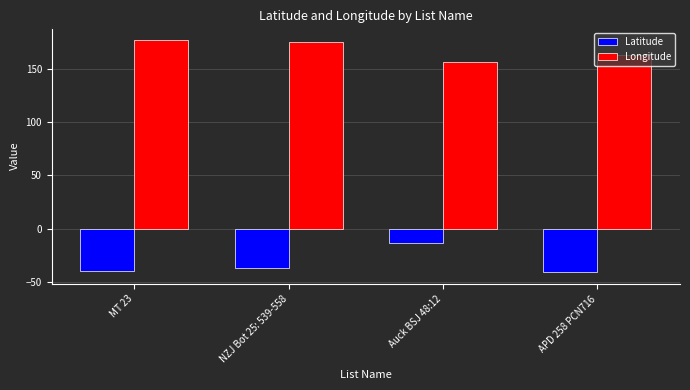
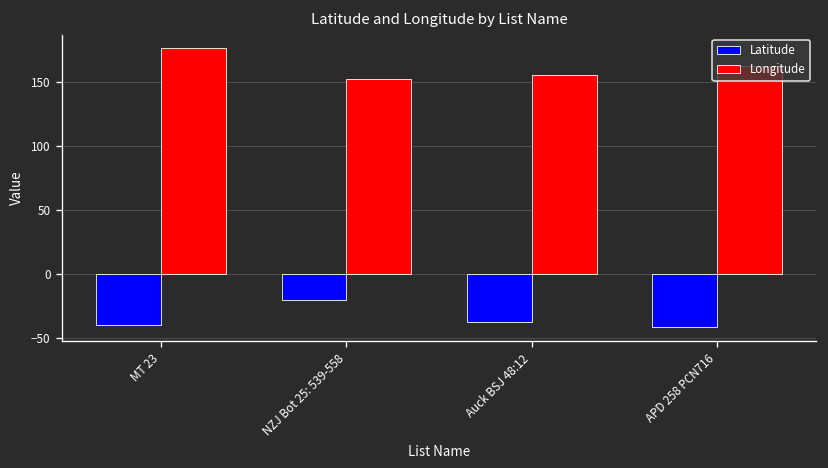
  {
    "Latitude": {
      "MT 23": -39,
-     "NZJ Bot 25: 539-558": -37,
-     "Auck BSJ 48:12": -13,
+     "NZJ Bot 25: 539-558": -20,
+     "Auck BSJ 48:12": -37,
      "APD 258 PCN716": -41
    },
    "Longitude": {
      "MT 23": 177,
-     "NZJ Bot 25: 539-558": 175,
+     "NZJ Bot 25: 539-558": 152,
      "Auck BSJ 48:12": 156
    }
  }
